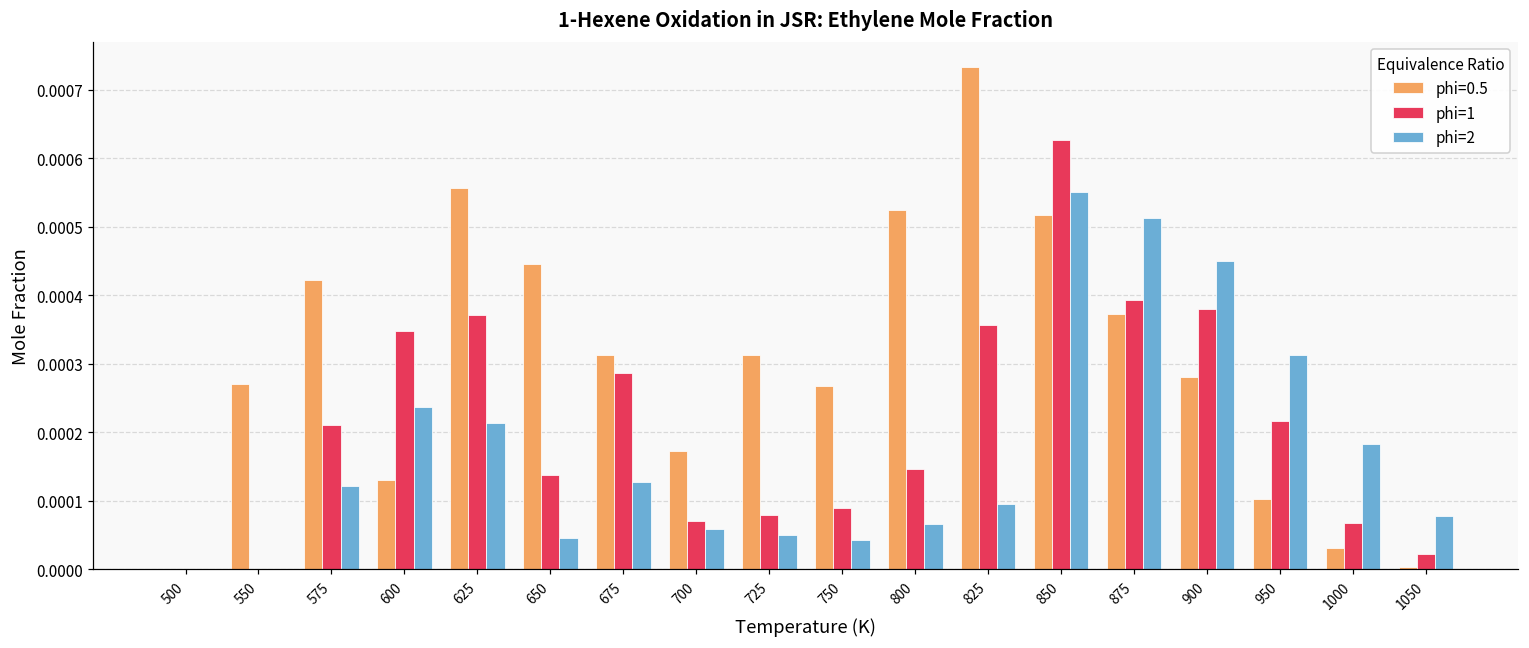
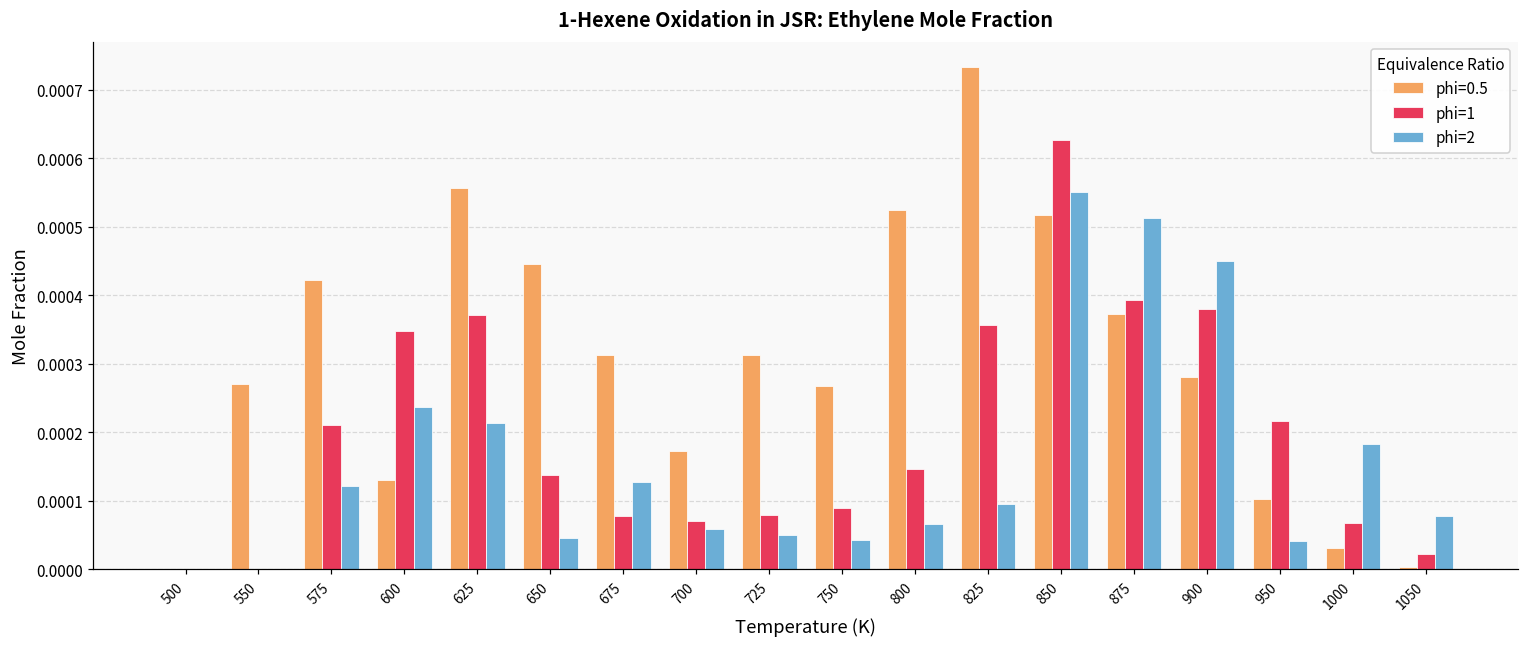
  {
    "phi=0.5": {
      "500": 0.00000,
      "550": 0.00027,
      "575": 0.00042,
      "600": 0.00013,
      "625": 0.00056,
      "650": 0.00045,
      "675": 0.00031,
      "700": 0.00017,
      "725": 0.00031,
      "750": 0.00027,
      "800": 0.00052,
      "825": 0.00073,
      "850": 0.00052,
      "875": 0.00037,
      "900": 0.00028,
      "950": 0.00010,
      "1000": 0.00003
    },
    "phi=1": {
      "500": 0.00000,
      "550": 0.00000,
      "575": 0.00021,
      "600": 0.00035,
      "625": 0.00037,
      "650": 0.00014,
-     "675": 0.00029,
+     "675": 0.00008,
      "700": 0.00007,
      "725": 0.00008,
      "750": 0.00009,
      "800": 0.00015,
      "825": 0.00036,
      "850": 0.00063,
      "875": 0.00039,
      "900": 0.00038,
      "950": 0.00022,
      "1000": 0.00007,
      "1050": 0.00002
    },
    "phi=2": {
      "500": 0.00000,
      "550": 0.00000,
      "575": 0.00012,
      "600": 0.00024,
      "625": 0.00021,
      "650": 0.00005,
      "675": 0.00013,
      "700": 0.00006,
      "725": 0.00005,
      "750": 0.00004,
      "800": 0.00007,
      "825": 0.00010,
      "850": 0.00055,
      "875": 0.00051,
      "900": 0.00045,
-     "950": 0.00031,
+     "950": 0.00004,
      "1000": 0.00018,
      "1050": 0.00008
    }
  }
